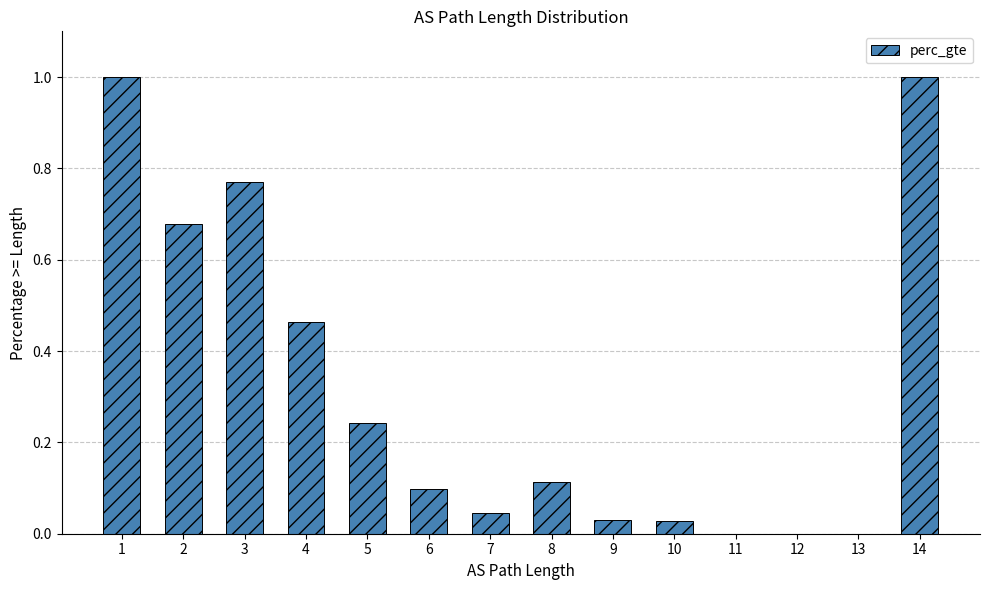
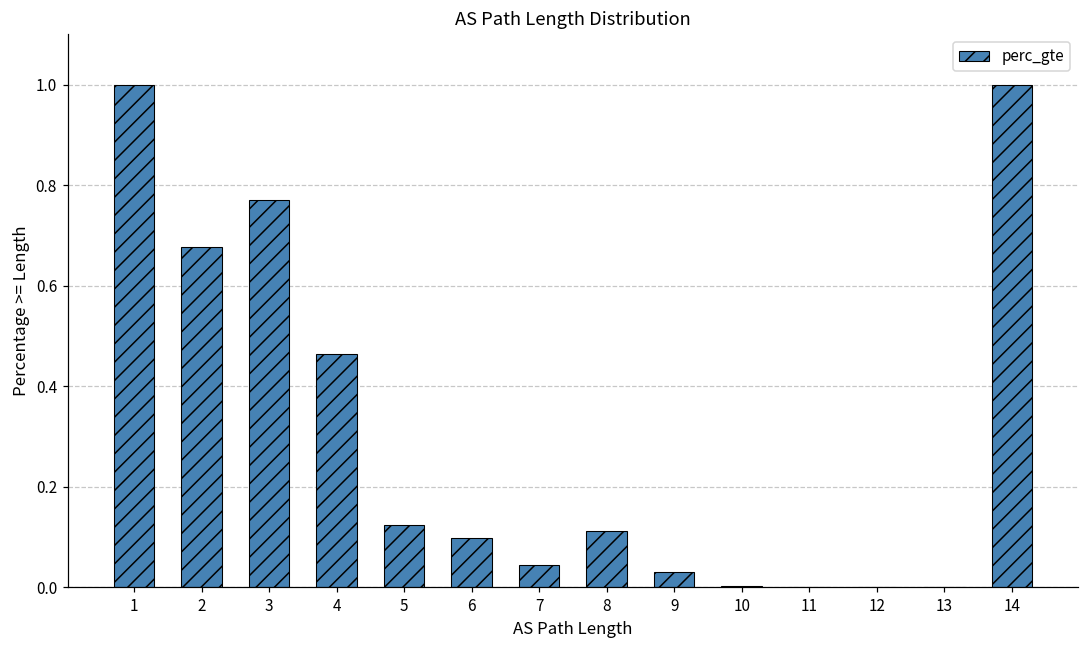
  {
    "1": 1.00,
    "2": 0.68,
    "3": 0.77,
    "4": 0.46,
-   "5": 0.24,
+   "5": 0.12,
    "6": 0.10,
    "7": 0.04,
    "8": 0.11,
    "9": 0.03,
-   "10": 0.03,
+   "10": 0.00,
    "14": 1.00
  }
